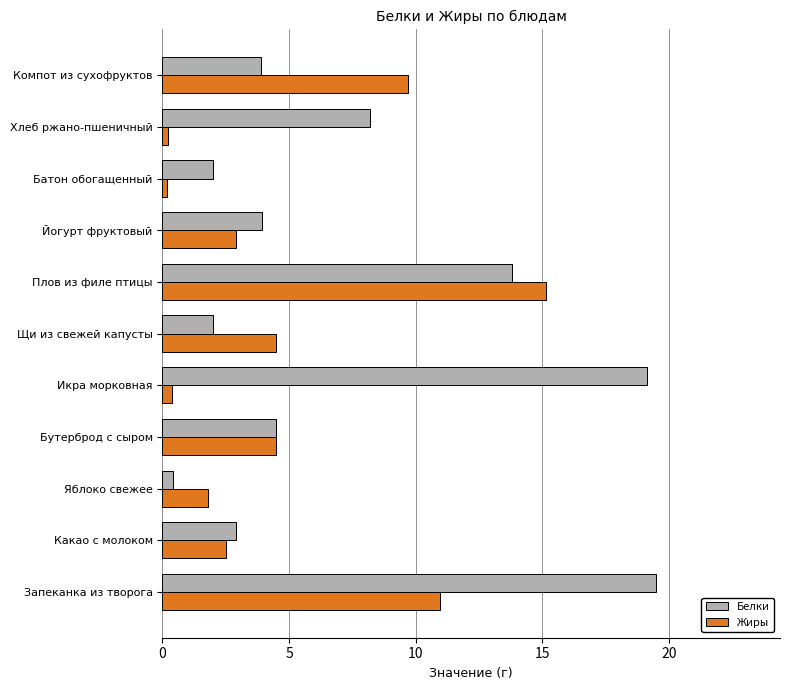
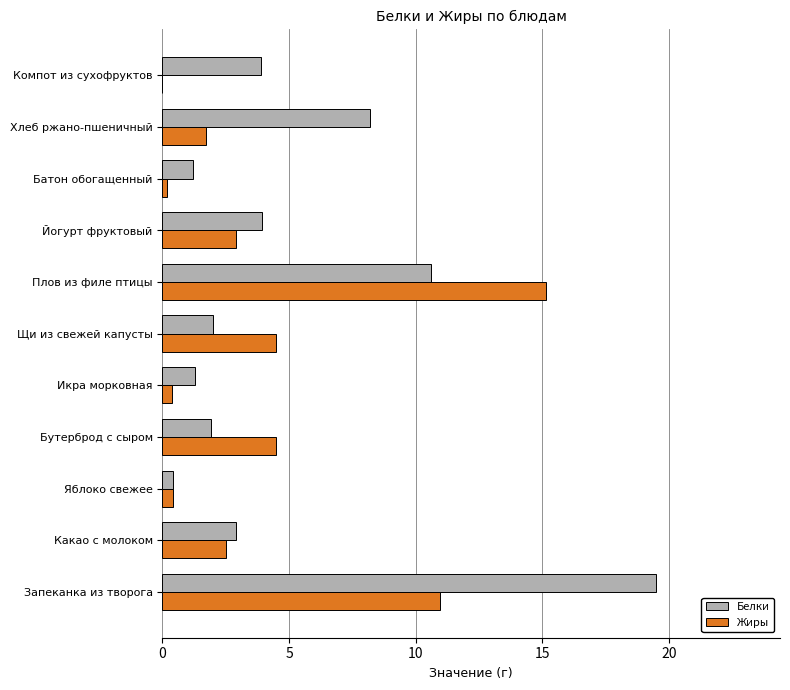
  {
    "Белки": {
      "Компот из сухофруктов": 3.9,
      "Хлеб ржано-пшеничный": 8.2,
-     "Батон обогащенный": 2.0,
+     "Батон обогащенный": 1.2,
      "Йогурт фруктовый": 3.9,
-     "Плов из филе птицы": 13.8,
+     "Плов из филе птицы": 10.6,
      "Щи из свежей капусты": 2.0,
-     "Икра морковная": 19.1,
-     "Бутерброд с сыром": 4.5,
+     "Икра морковная": 1.3,
+     "Бутерброд с сыром": 1.9,
      "Яблоко свежее": 0.4,
      "Какао с молоком": 2.9,
      "Запеканка из творога": 19.5
    },
    "Жиры": {
-     "Компот из сухофруктов": 9.7,
-     "Хлеб ржано-пшеничный": 0.2,
+     "Компот из сухофруктов": 0.0,
+     "Хлеб ржано-пшеничный": 1.7,
      "Батон обогащенный": 0.2,
      "Йогурт фруктовый": 2.9,
      "Плов из филе птицы": 15.1,
      "Щи из свежей капусты": 4.5,
      "Икра морковная": 0.4,
      "Бутерброд с сыром": 4.5,
-     "Яблоко свежее": 1.8,
+     "Яблоко свежее": 0.4,
      "Какао с молоком": 2.5,
      "Запеканка из творога": 11.0
    }
  }
